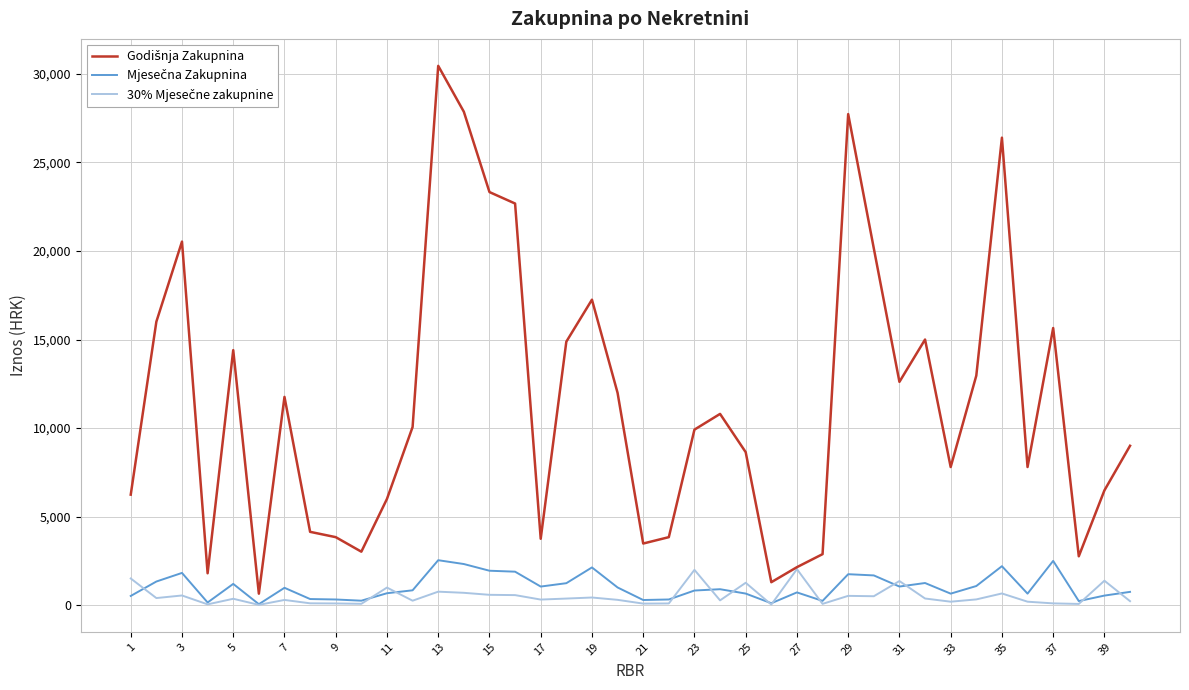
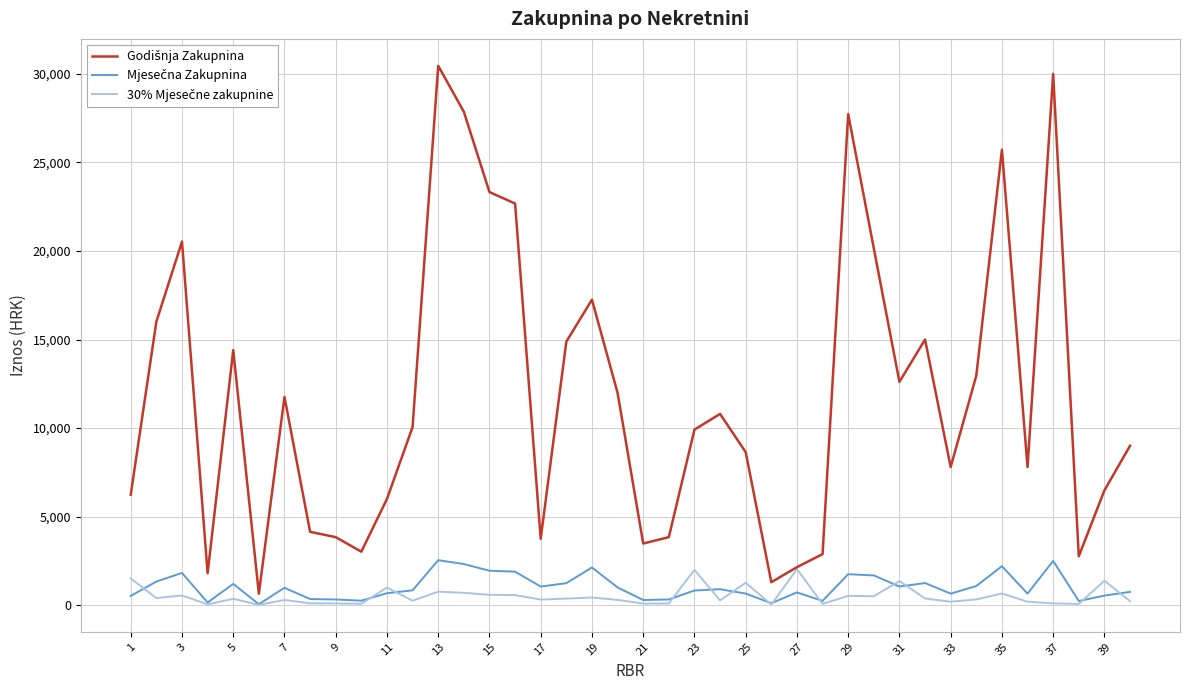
  {
    "Godišnja Zakupnina": {
      "1": "6,200",
      "3": "20,500",
      "5": "14,400",
      "7": "11,800",
      "9": "3,800",
      "11": "6,000",
      "13": "30,500",
      "15": "23,300",
      "17": "3,700",
      "19": "17,300",
      "21": "3,500",
      "23": "9,900",
      "25": "8,600",
      "29": "27,700",
      "31": "12,600",
      "33": "7,800",
-     "35": "26,400",
-     "37": "15,700",
+     "35": "25,700",
+     "37": "30,000",
      "39": "6,500"
    },
    "Mjesečna Zakupnina": {
      "1": "500",
      "3": "1,800",
      "5": "1,200",
      "7": "1,000",
      "9": "300",
      "11": "700",
      "13": "2,500",
      "15": "1,900",
      "17": "1,100",
      "19": "2,100",
      "21": "300",
      "23": "800",
      "25": "700",
      "27": "700",
      "29": "1,700",
      "31": "1,100",
      "33": "700",
      "35": "2,200",
      "37": "2,500",
      "39": "500"
    },
    "30% Mjesečne zakupnine": {
      "1": "1,500",
      "3": "500",
      "5": "400",
      "7": "300",
      "9": "100",
      "11": "1,000",
      "13": "800",
      "15": "600",
      "17": "300",
      "19": "400",
      "21": "100",
      "23": "2,000",
      "25": "1,300",
      "29": "500",
      "31": "1,400",
      "33": "200",
      "35": "700",
      "37": "100",
      "39": "1,400"
    }
  }
